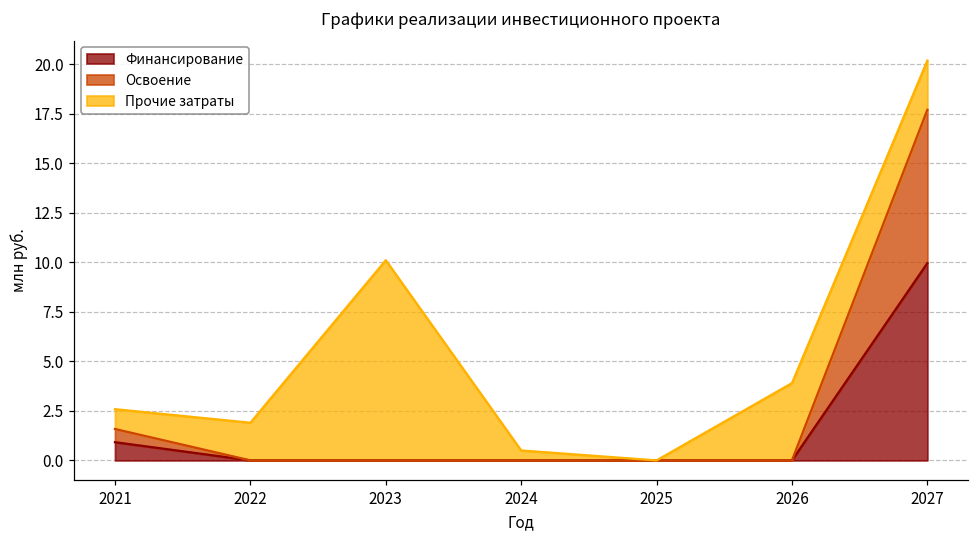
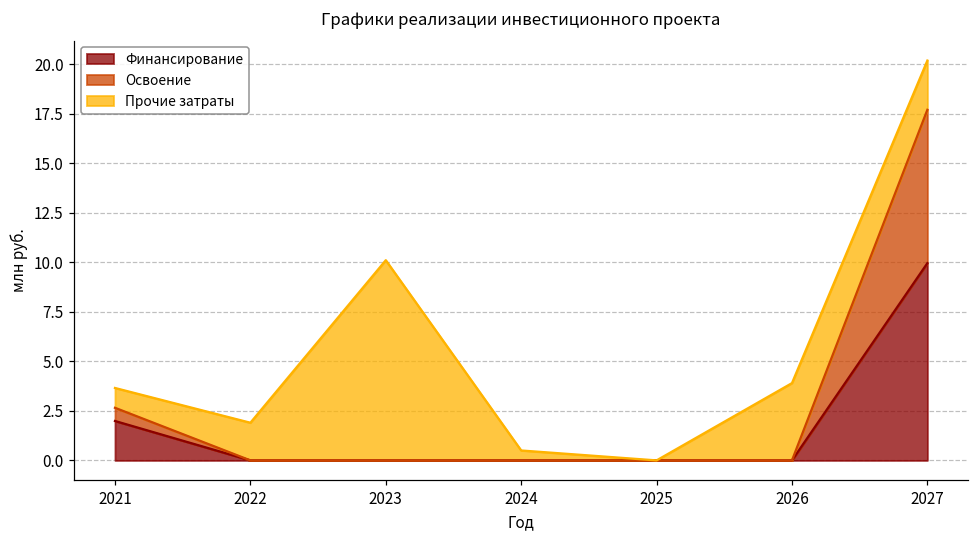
  {
    "Финансирование": {
-     "2021": 0.9,
+     "2021": 2.0,
      "2027": 10.0
    },
    "Освоение": {
      "2021": 0.7,
      "2027": 7.7
    },
    "Прочие затраты": {
      "2021": 1.0,
      "2022": 1.9,
      "2023": 10.1,
      "2024": 0.5,
      "2026": 3.9,
      "2027": 2.5
    }
  }
